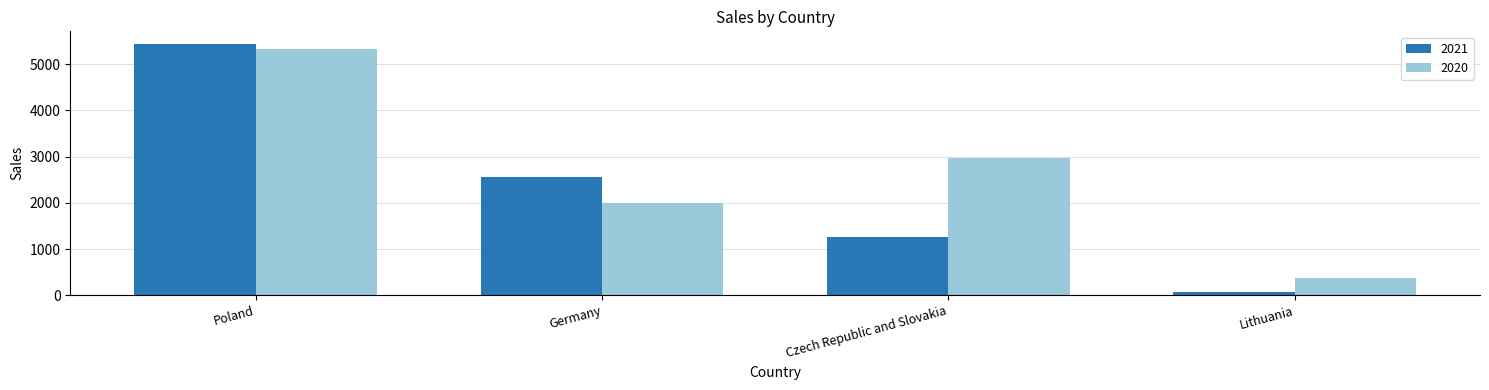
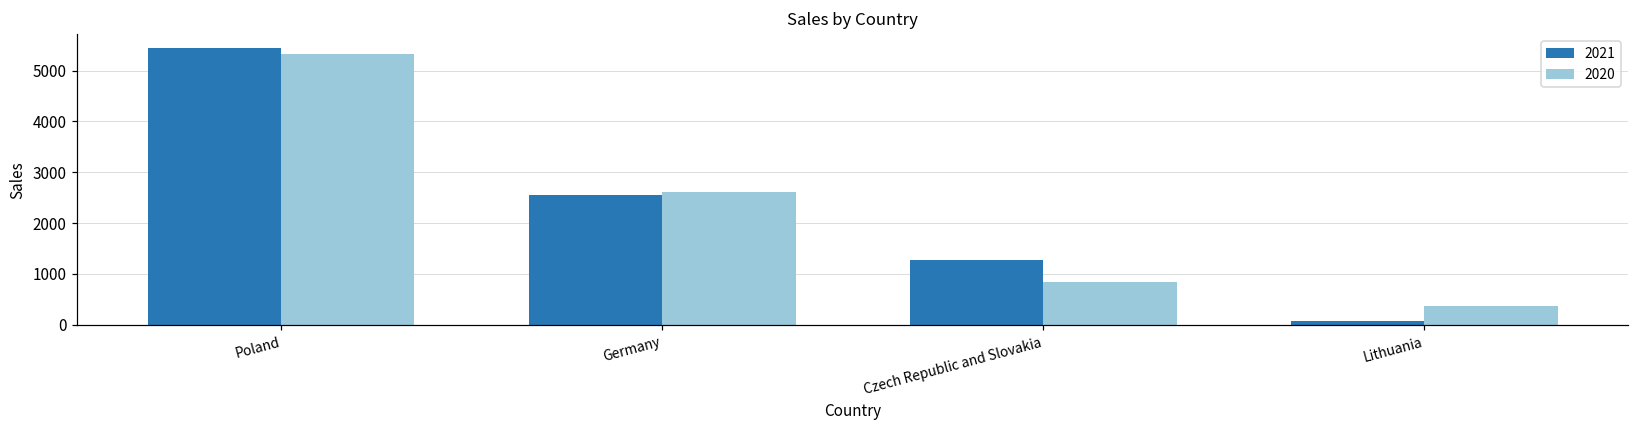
  {
    "2021": {
      "Poland": 5400,
      "Germany": 2600,
      "Czech Republic and Slovakia": 1300,
      "Lithuania": 100
    },
    "2020": {
      "Poland": 5300,
-     "Germany": 2000,
-     "Czech Republic and Slovakia": 3000,
+     "Germany": 2600,
+     "Czech Republic and Slovakia": 800,
      "Lithuania": 400
    }
  }
